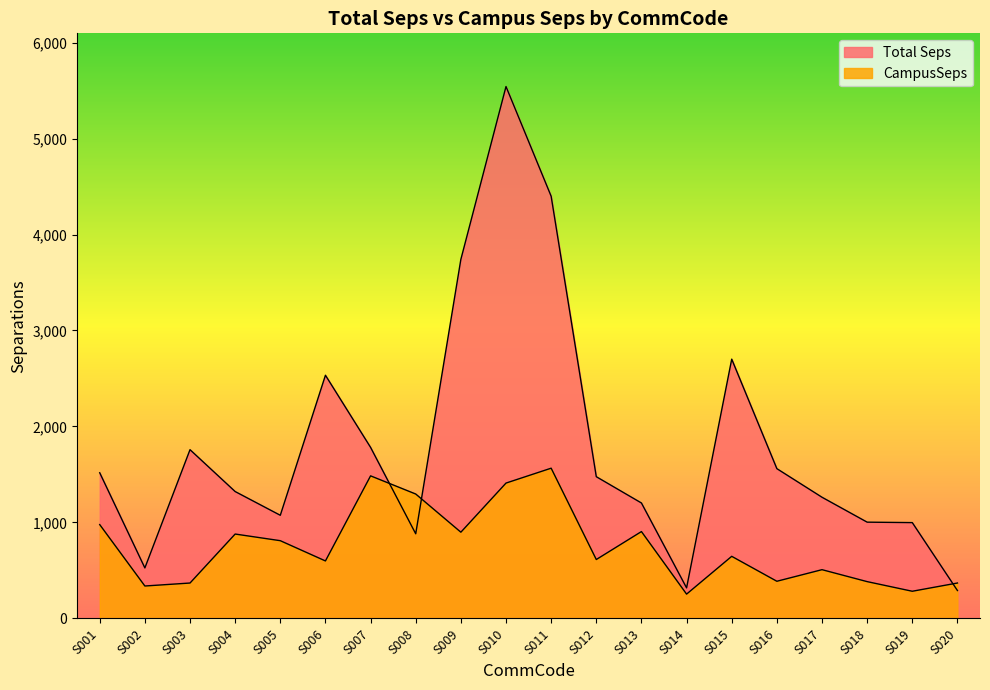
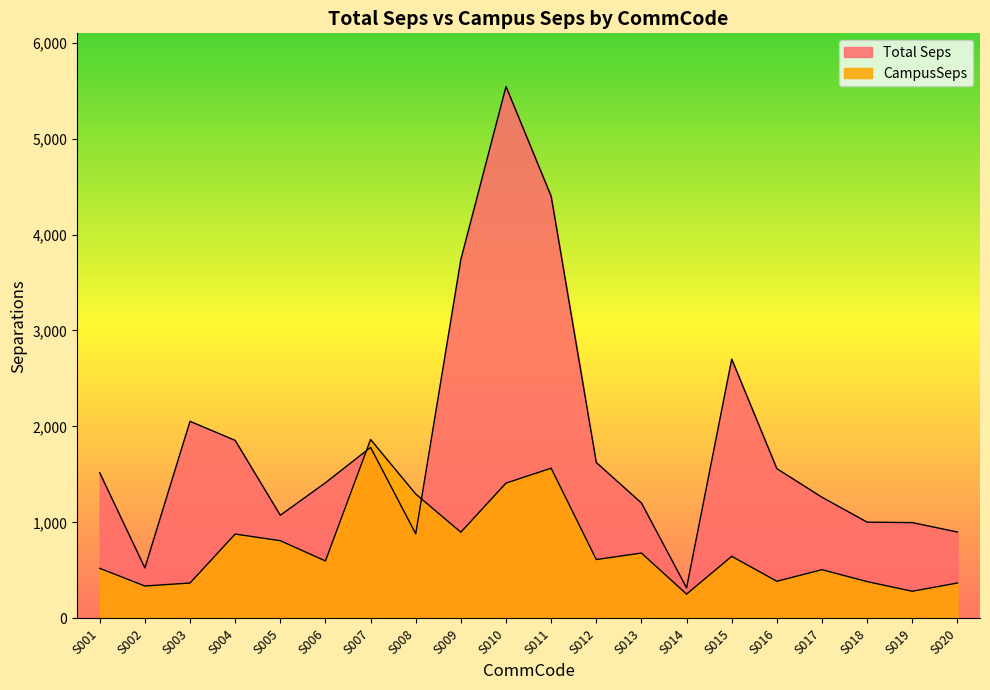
  {
    "Total Seps": {
      "S001": "1,500",
      "S002": "500",
-     "S003": "1,800",
-     "S004": "1,300",
+     "S003": "2,100",
+     "S004": "1,900",
      "S005": "1,100",
-     "S006": "2,500",
+     "S006": "1,400",
      "S007": "1,800",
      "S008": "900",
      "S009": "3,700",
      "S010": "5,500",
      "S011": "4,400",
-     "S012": "1,500",
+     "S012": "1,600",
      "S013": "1,200",
      "S014": "300",
      "S015": "2,700",
      "S016": "1,600",
      "S017": "1,300",
      "S018": "1,000",
      "S019": "1,000",
-     "S020": "300"
+     "S020": "900"
    },
    "CampusSeps": {
-     "S001": "1,000",
+     "S001": "500",
      "S002": "300",
      "S003": "400",
      "S004": "900",
      "S005": "800",
      "S006": "600",
-     "S007": "1,500",
+     "S007": "1,900",
      "S008": "1,300",
      "S009": "900",
      "S010": "1,400",
      "S011": "1,600",
      "S012": "600",
-     "S013": "900",
+     "S013": "700",
      "S014": "300",
      "S015": "600",
      "S016": "400",
      "S017": "500",
      "S018": "400",
      "S019": "300",
      "S020": "400"
    }
  }
